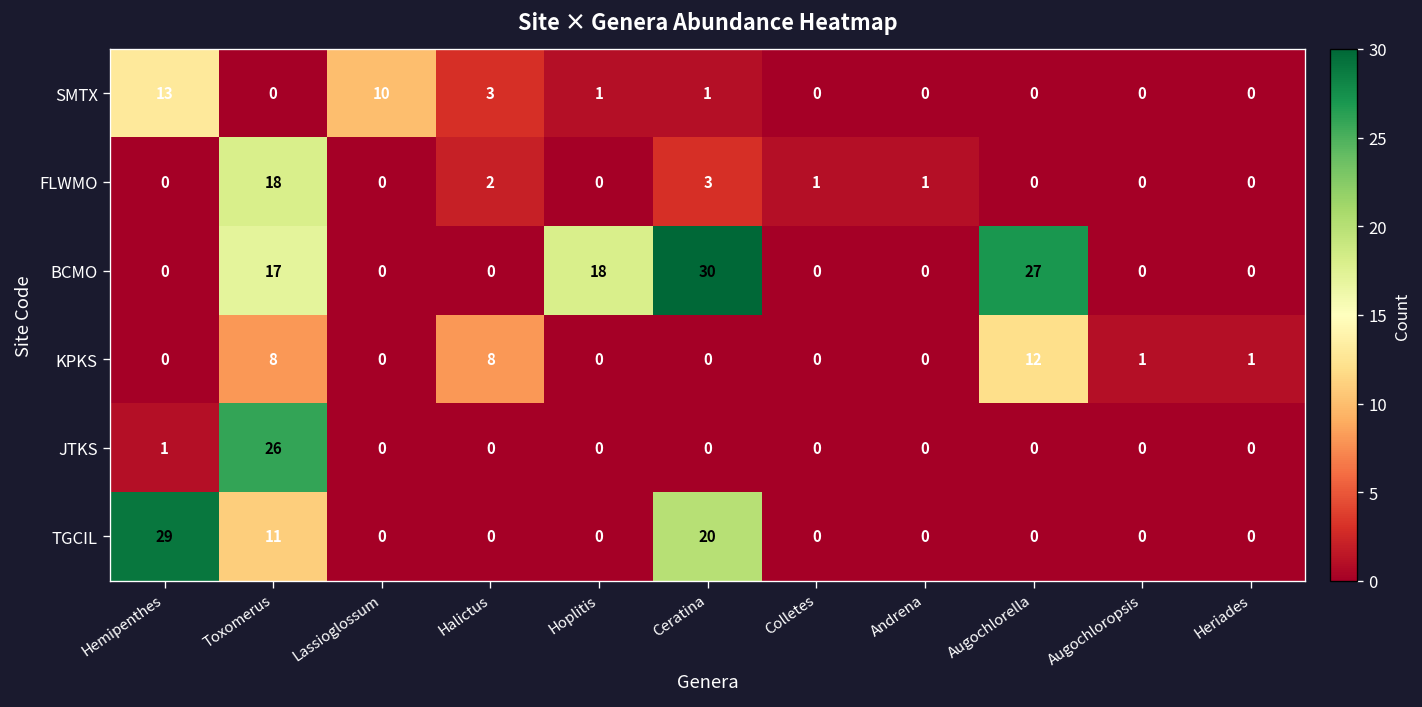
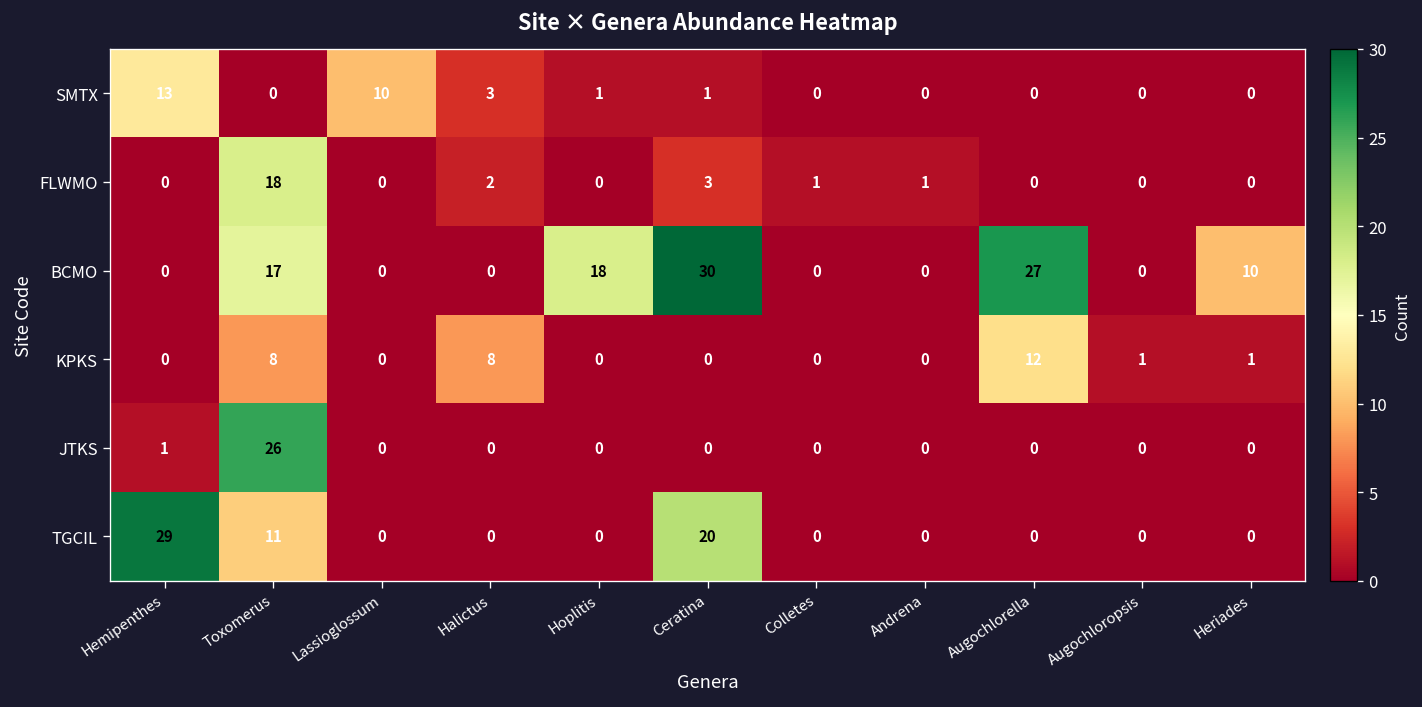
  {
    "SMTX": {
      "Hemipenthes": 13,
      "Toxomerus": 0,
      "Lassioglossum": 10,
      "Halictus": 3,
      "Hoplitis": 1,
      "Ceratina": 1,
      "Colletes": 0,
      "Andrena": 0,
      "Augochlorella": 0,
      "Augochloropsis": 0,
      "Heriades": 0
    },
    "FLWMO": {
      "Hemipenthes": 0,
      "Toxomerus": 18,
      "Lassioglossum": 0,
      "Halictus": 2,
      "Hoplitis": 0,
      "Ceratina": 3,
      "Colletes": 1,
      "Andrena": 1,
      "Augochlorella": 0,
      "Augochloropsis": 0,
      "Heriades": 0
    },
    "BCMO": {
      "Hemipenthes": 0,
      "Toxomerus": 17,
      "Lassioglossum": 0,
      "Halictus": 0,
      "Hoplitis": 18,
      "Ceratina": 30,
      "Colletes": 0,
      "Andrena": 0,
      "Augochlorella": 27,
      "Augochloropsis": 0,
-     "Heriades": 0
+     "Heriades": 10
    },
    "KPKS": {
      "Hemipenthes": 0,
      "Toxomerus": 8,
      "Lassioglossum": 0,
      "Halictus": 8,
      "Hoplitis": 0,
      "Ceratina": 0,
      "Colletes": 0,
      "Andrena": 0,
      "Augochlorella": 12,
      "Augochloropsis": 1,
      "Heriades": 1
    },
    "JTKS": {
      "Hemipenthes": 1,
      "Toxomerus": 26,
      "Lassioglossum": 0,
      "Halictus": 0,
      "Hoplitis": 0,
      "Ceratina": 0,
      "Colletes": 0,
      "Andrena": 0,
      "Augochlorella": 0,
      "Augochloropsis": 0,
      "Heriades": 0
    },
    "TGCIL": {
      "Hemipenthes": 29,
      "Toxomerus": 11,
      "Lassioglossum": 0,
      "Halictus": 0,
      "Hoplitis": 0,
      "Ceratina": 20,
      "Colletes": 0,
      "Andrena": 0,
      "Augochlorella": 0,
      "Augochloropsis": 0,
      "Heriades": 0
    }
  }
